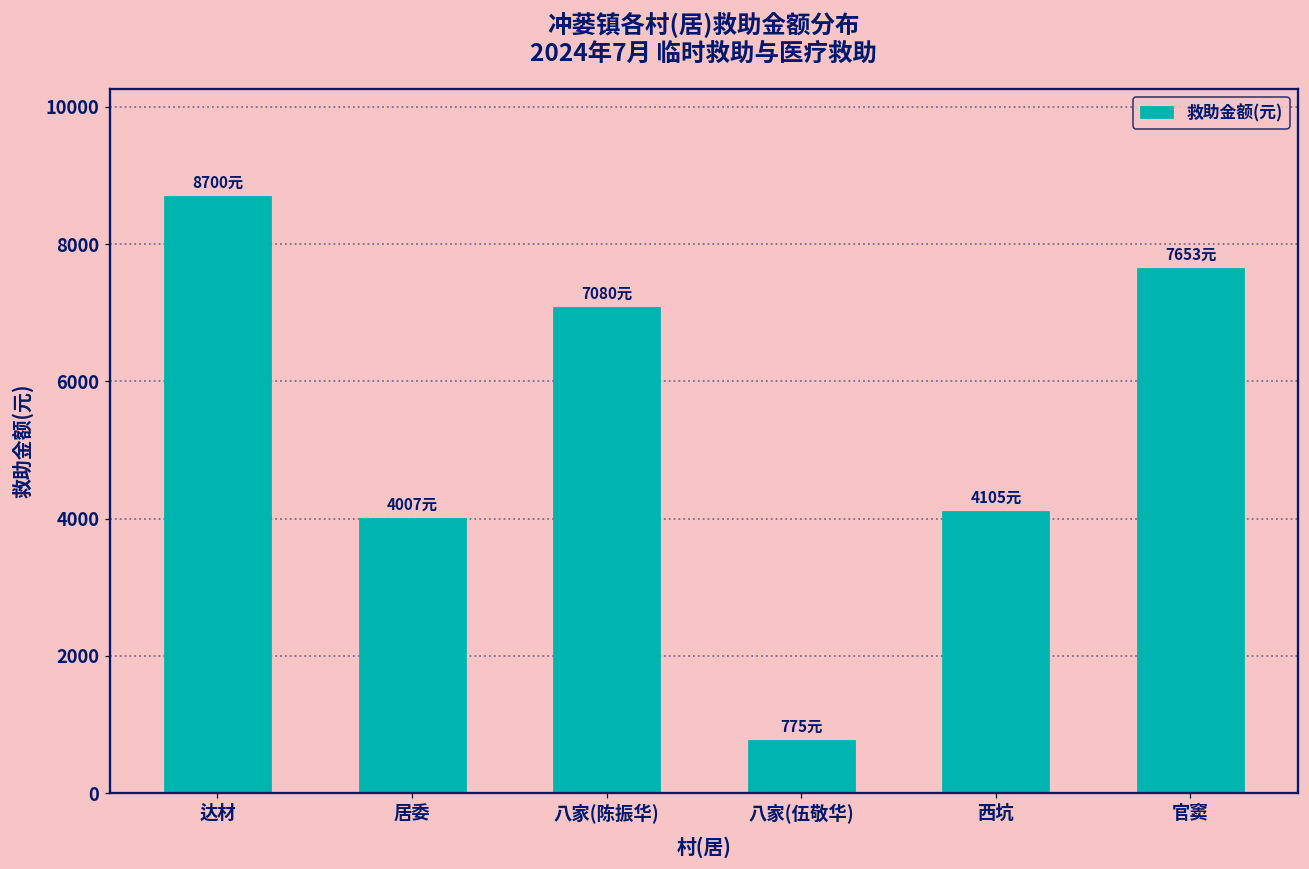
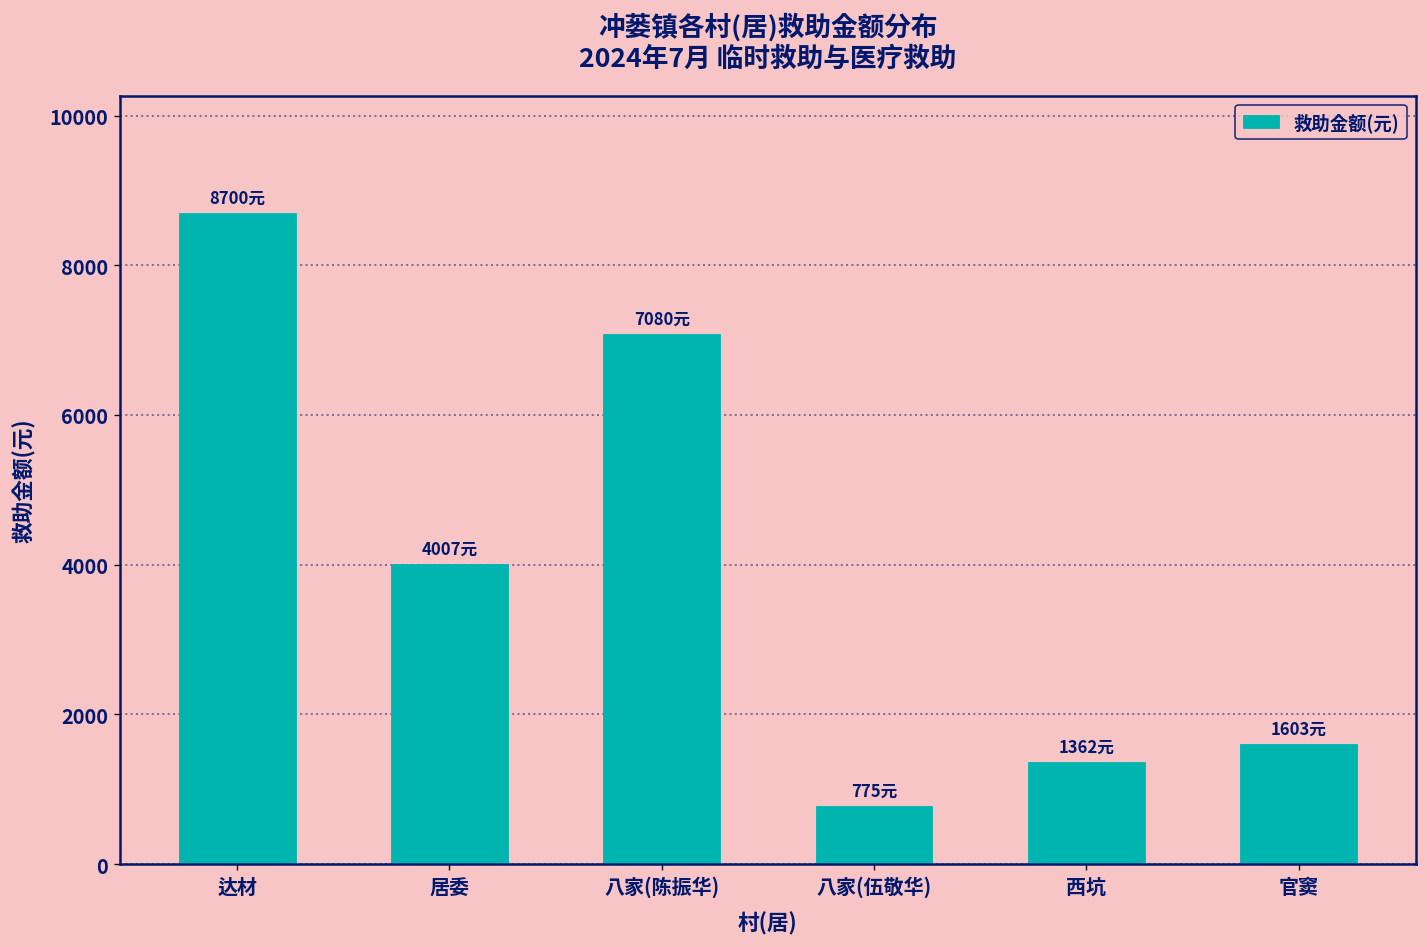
  {
    "达材": "8700元",
    "居委": "4007元",
    "八家(陈振华)": "7080元",
    "八家(伍敬华)": "775元",
-   "西坑": "4105元",
-   "官窦": "7653元"
+   "西坑": "1362元",
+   "官窦": "1603元"
  }
